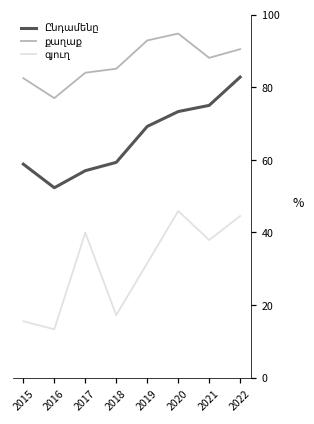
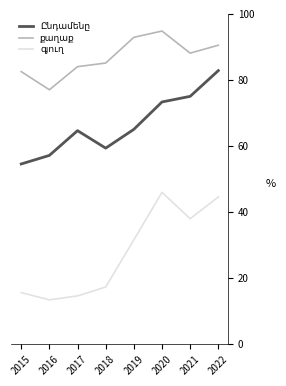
  {
    "Ընդամենը": {
-     "2015": 59,
-     "2016": 52,
-     "2017": 57,
+     "2015": 55,
+     "2016": 57,
+     "2017": 65,
      "2018": 59,
-     "2019": 69,
+     "2019": 65,
      "2020": 73,
      "2021": 75,
      "2022": 83
    },
    "քաղաք": {
      "2015": 83,
      "2016": 77,
      "2017": 84,
      "2018": 85,
      "2019": 93,
      "2020": 95,
      "2021": 88,
      "2022": 91
    },
    "գյուղ": {
      "2015": 16,
      "2016": 13,
-     "2017": 40,
+     "2017": 15,
      "2018": 17,
      "2019": 32,
      "2020": 46,
      "2021": 38,
      "2022": 45
    }
  }
